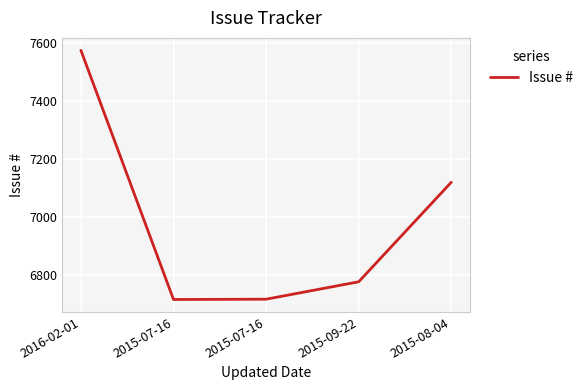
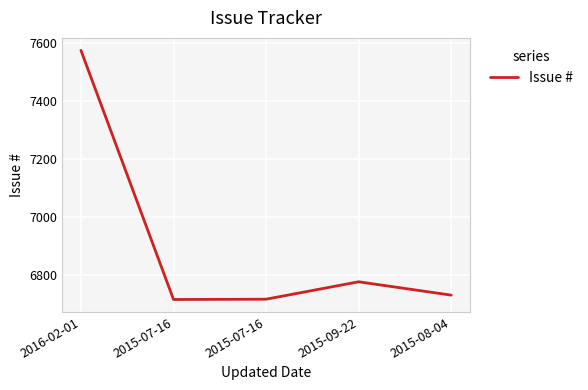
  {
    "2016-02-01": 7580,
    "2015-09-22": 6780,
-   "2015-08-04": 7120
+   "2015-08-04": 6730
  }
